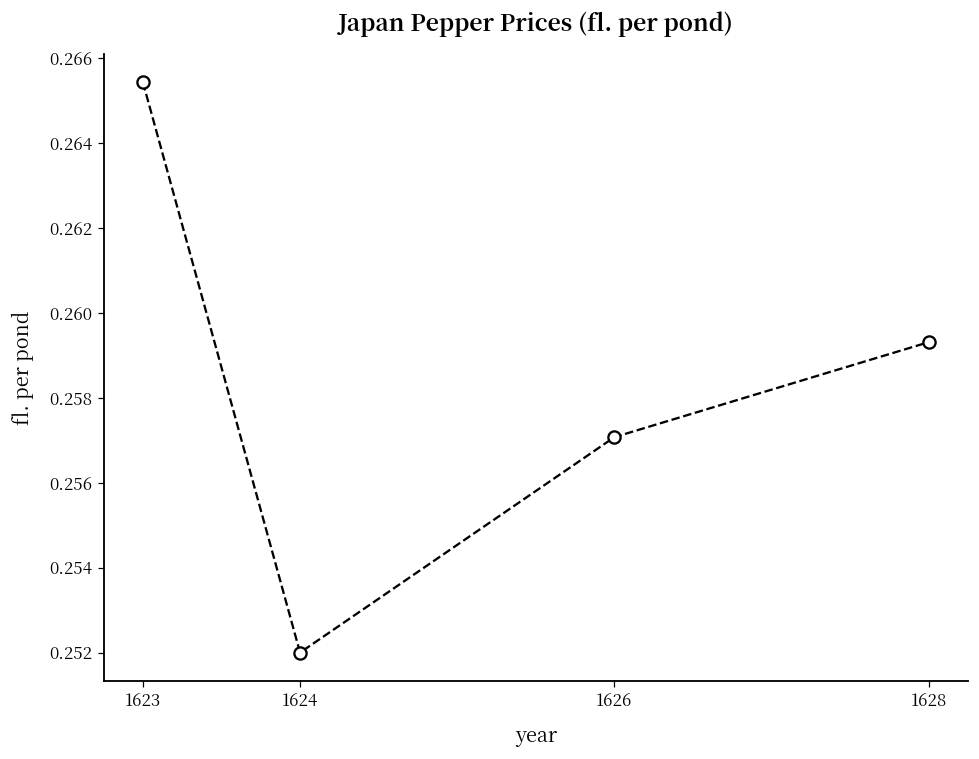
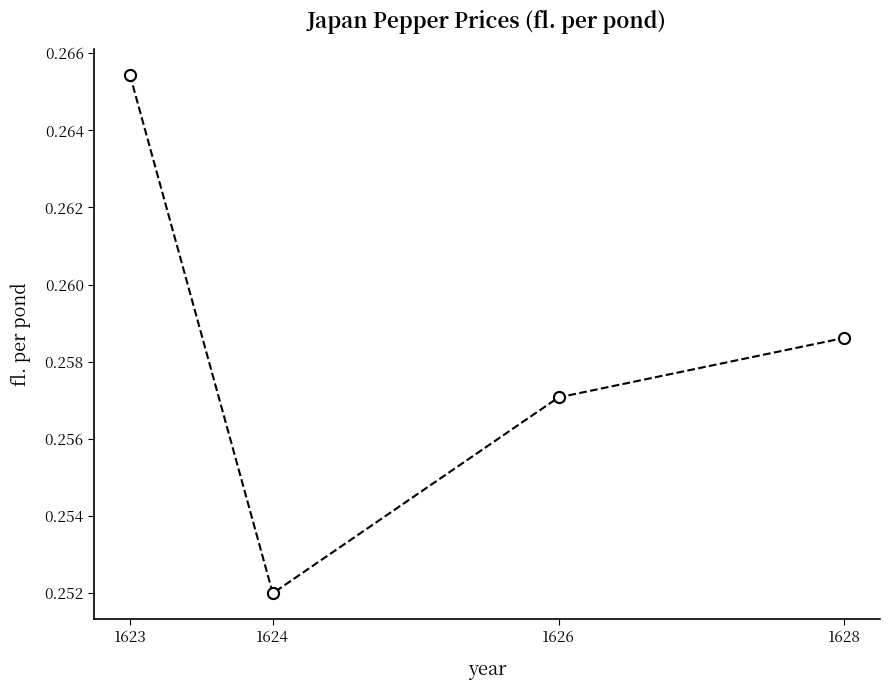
  {
    "1623": 0.2654,
    "1624": 0.2520,
    "1626": 0.2571,
-   "1628": 0.2593
+   "1628": 0.2586
  }
